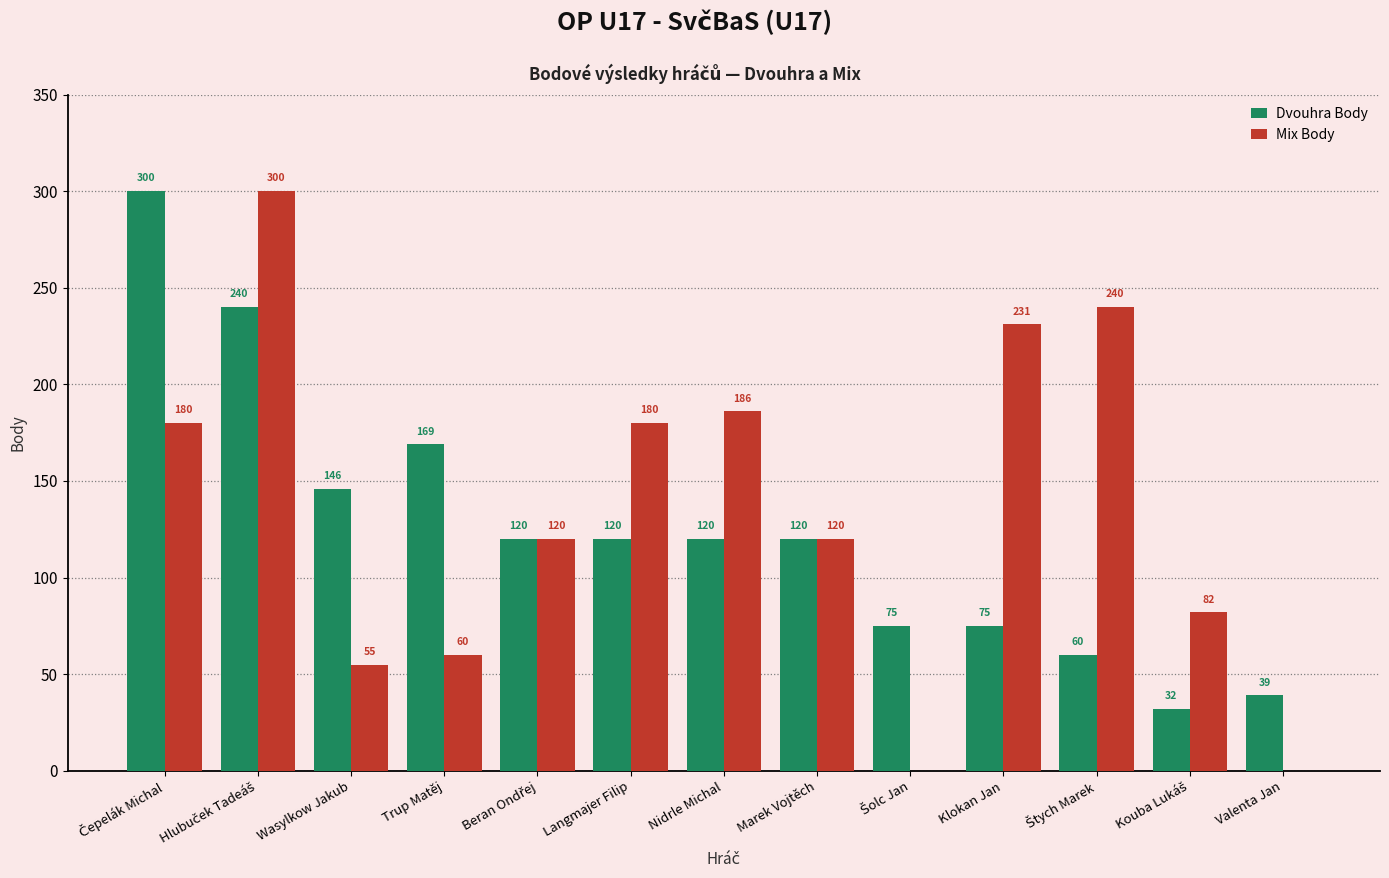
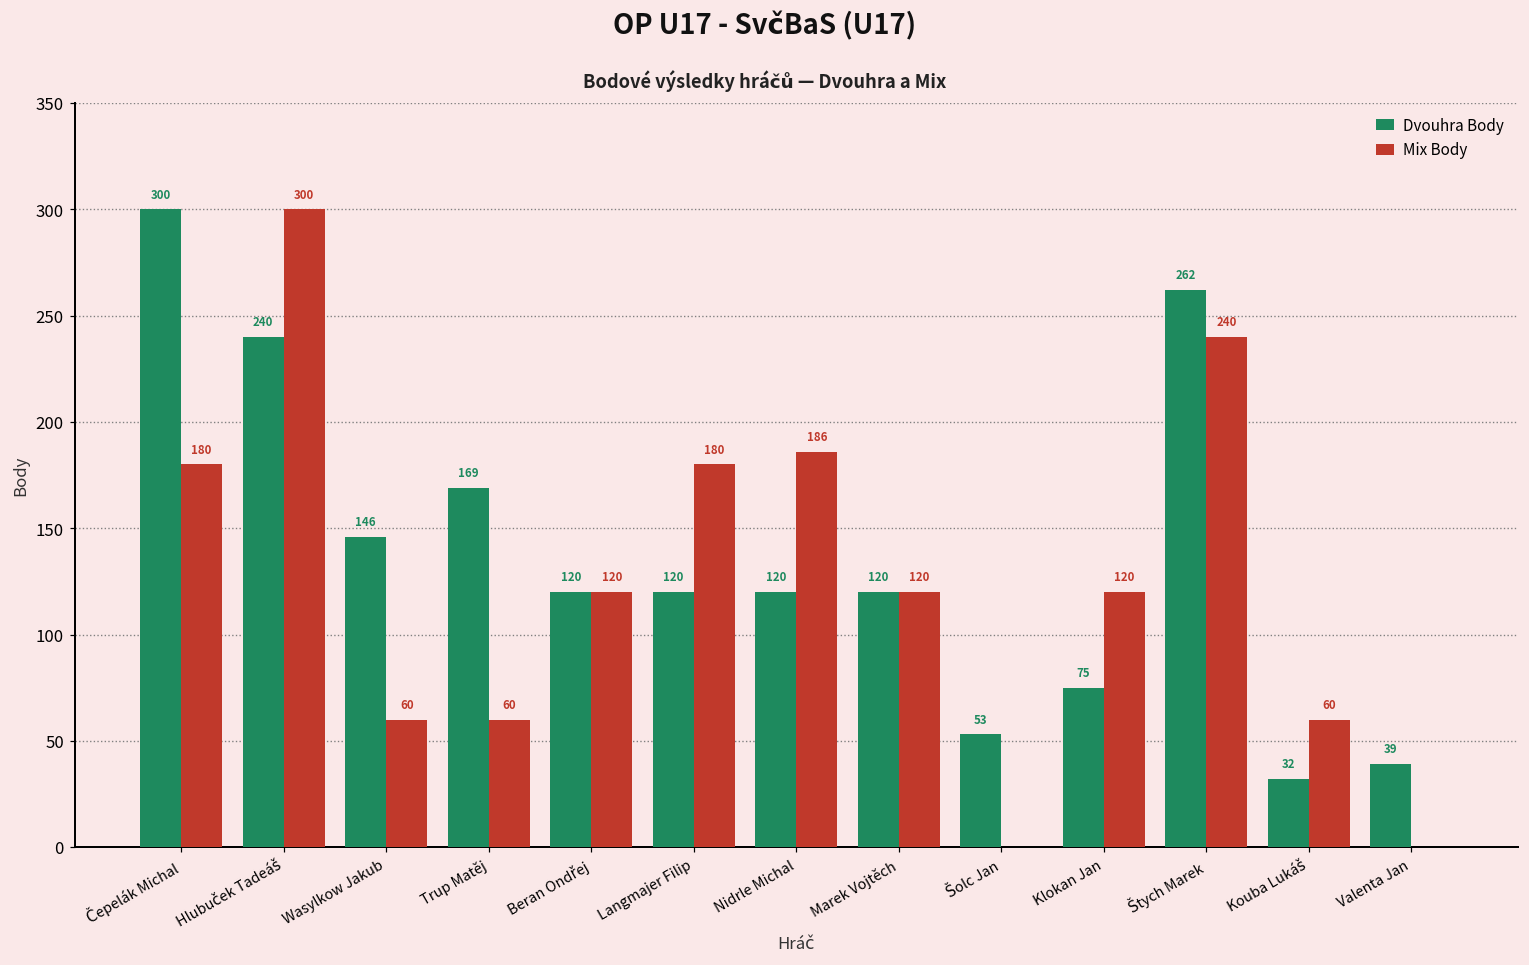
  {
    "Dvouhra Body": {
      "Čepelák Michal": 300,
      "Hlubuček Tadeáš": 240,
      "Wasylkow Jakub": 146,
      "Trup Matěj": 169,
      "Beran Ondřej": 120,
      "Langmajer Filip": 120,
      "Nidrle Michal": 120,
      "Marek Vojtěch": 120,
-     "Šolc Jan": 75,
+     "Šolc Jan": 53,
      "Klokan Jan": 75,
-     "Štych Marek": 60,
+     "Štych Marek": 262,
      "Kouba Lukáš": 32,
      "Valenta Jan": 39
    },
    "Mix Body": {
      "Čepelák Michal": 180,
      "Hlubuček Tadeáš": 300,
-     "Wasylkow Jakub": 55,
+     "Wasylkow Jakub": 60,
      "Trup Matěj": 60,
      "Beran Ondřej": 120,
      "Langmajer Filip": 180,
      "Nidrle Michal": 186,
      "Marek Vojtěch": 120,
-     "Klokan Jan": 231,
+     "Klokan Jan": 120,
      "Štych Marek": 240,
-     "Kouba Lukáš": 82
+     "Kouba Lukáš": 60
    }
  }
